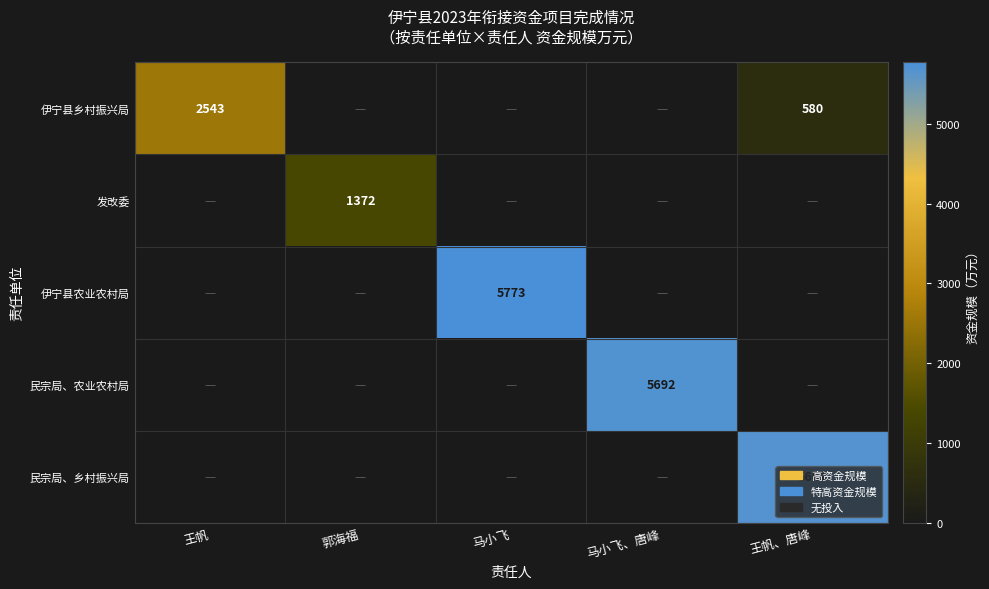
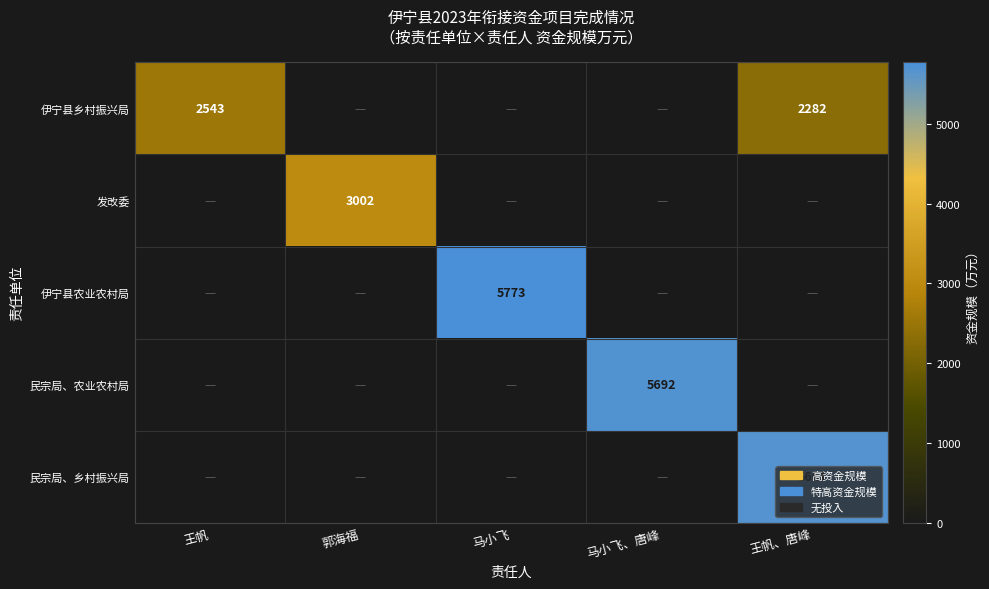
  {
    "伊宁县乡村振兴局": {
      "王帆": 2543,
-     "王帆、唐峰": 580
+     "王帆、唐峰": 2282
    },
    "发改委": {
-     "郭海福": 1372
+     "郭海福": 3002
    },
    "伊宁县农业农村局": {
      "马小飞": 5773
    },
    "民宗局、农业农村局": {
      "马小飞、唐峰": 5692
    }
  }
